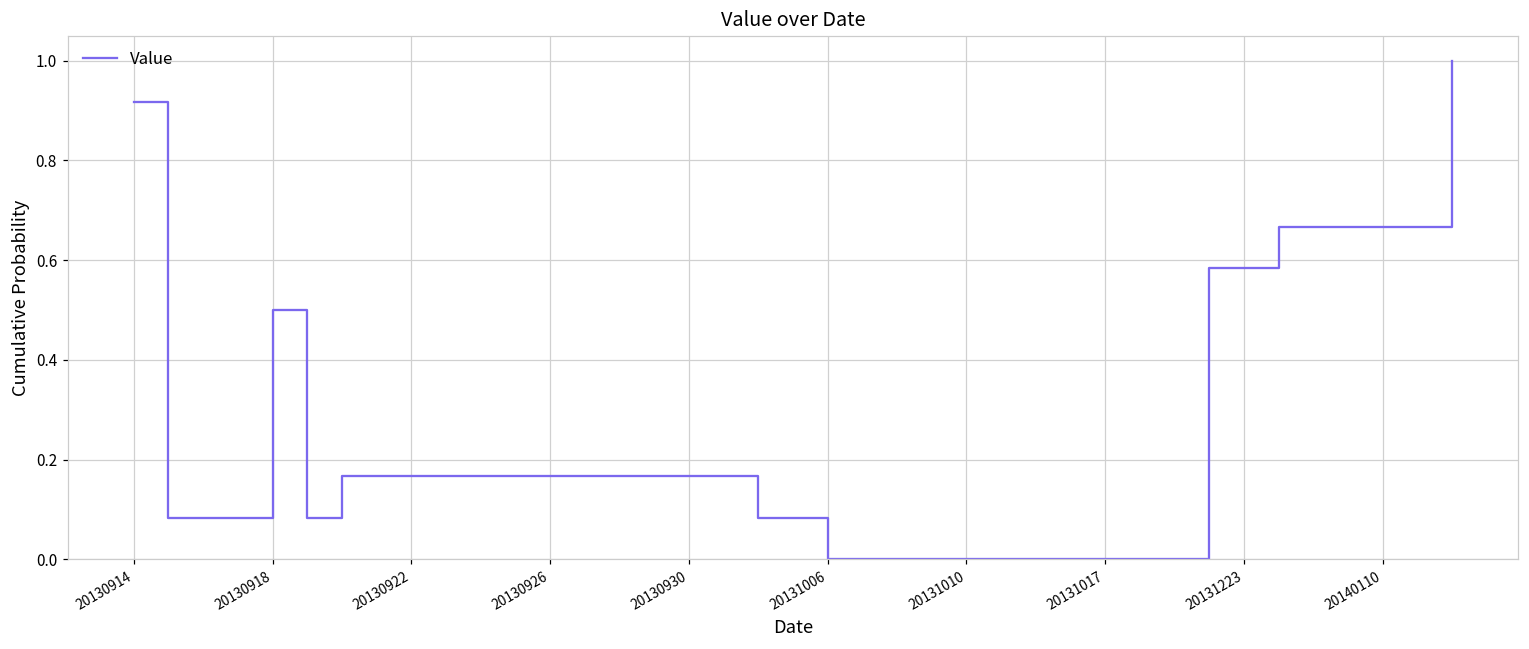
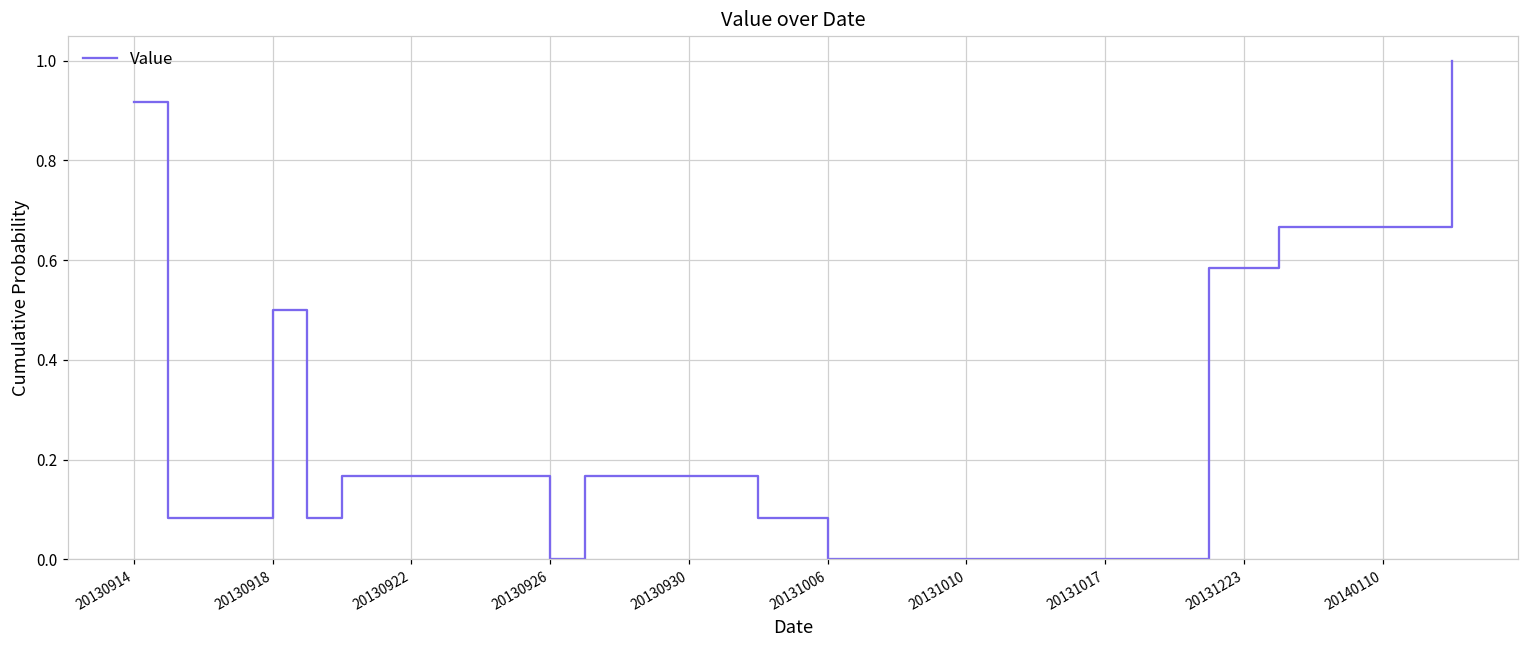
  {
    "20130914": 0.92,
    "20130918": 0.50,
    "20130922": 0.17,
-   "20130926": 0.17,
+   "20130926": 0.00,
    "20130930": 0.17,
    "20131006": 0.00,
    "20131010": 0.00,
    "20131017": 0.00,
    "20131223": 0.58,
    "20140110": 0.67
  }
